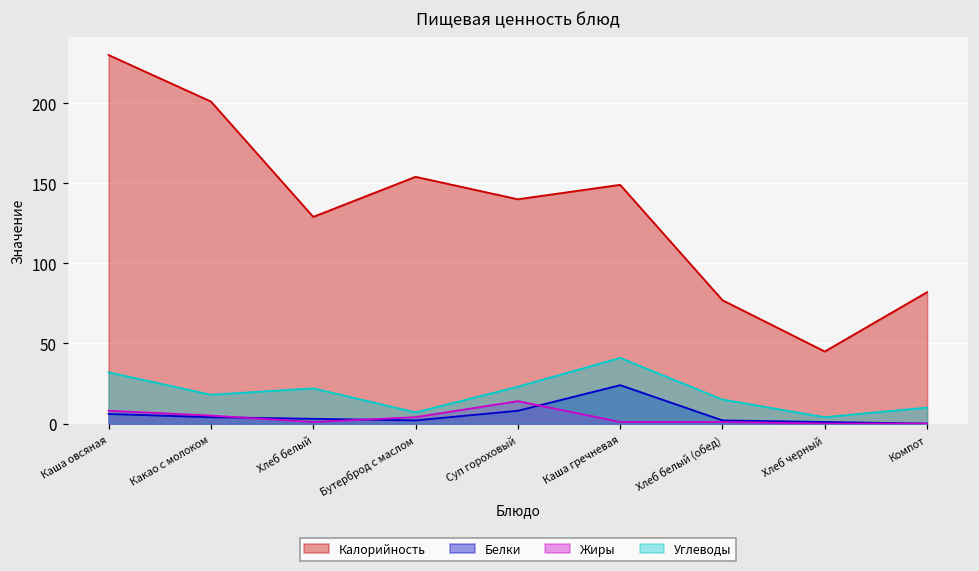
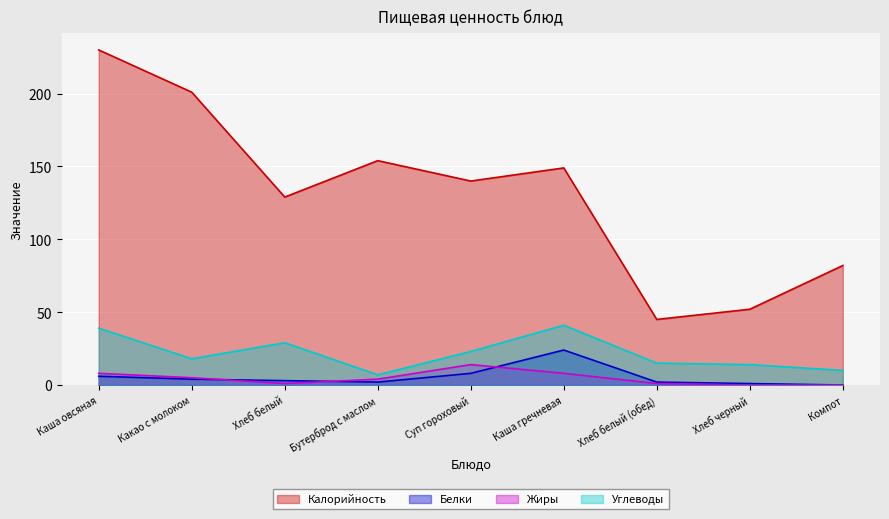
  {
    "Калорийность": {
      "Каша овсяная": 230,
      "Какао с молоком": 201,
      "Хлеб белый": 129,
      "Бутерброд с маслом": 154,
      "Суп гороховый": 140,
      "Каша гречневая": 149,
-     "Хлеб белый (обед)": 77,
-     "Хлеб черный": 45,
+     "Хлеб белый (обед)": 45,
+     "Хлеб черный": 52,
      "Компот": 82
    },
    "Белки": {
      "Каша овсяная": 6,
      "Хлеб белый": 3,
      "Бутерброд с маслом": 2,
      "Суп гороховый": 8,
      "Каша гречневая": 24
    },
    "Жиры": {
      "Каша овсяная": 8,
      "Хлеб белый": 1,
      "Бутерброд с маслом": 4,
      "Суп гороховый": 14,
-     "Каша гречневая": 1
+     "Каша гречневая": 8
    },
    "Углеводы": {
-     "Каша овсяная": 32,
+     "Каша овсяная": 39,
      "Какао с молоком": 18,
-     "Хлеб белый": 22,
+     "Хлеб белый": 29,
      "Бутерброд с маслом": 7,
      "Суп гороховый": 23,
      "Каша гречневая": 41,
      "Хлеб белый (обед)": 15,
-     "Хлеб черный": 4,
+     "Хлеб черный": 14,
      "Компот": 10
    }
  }
